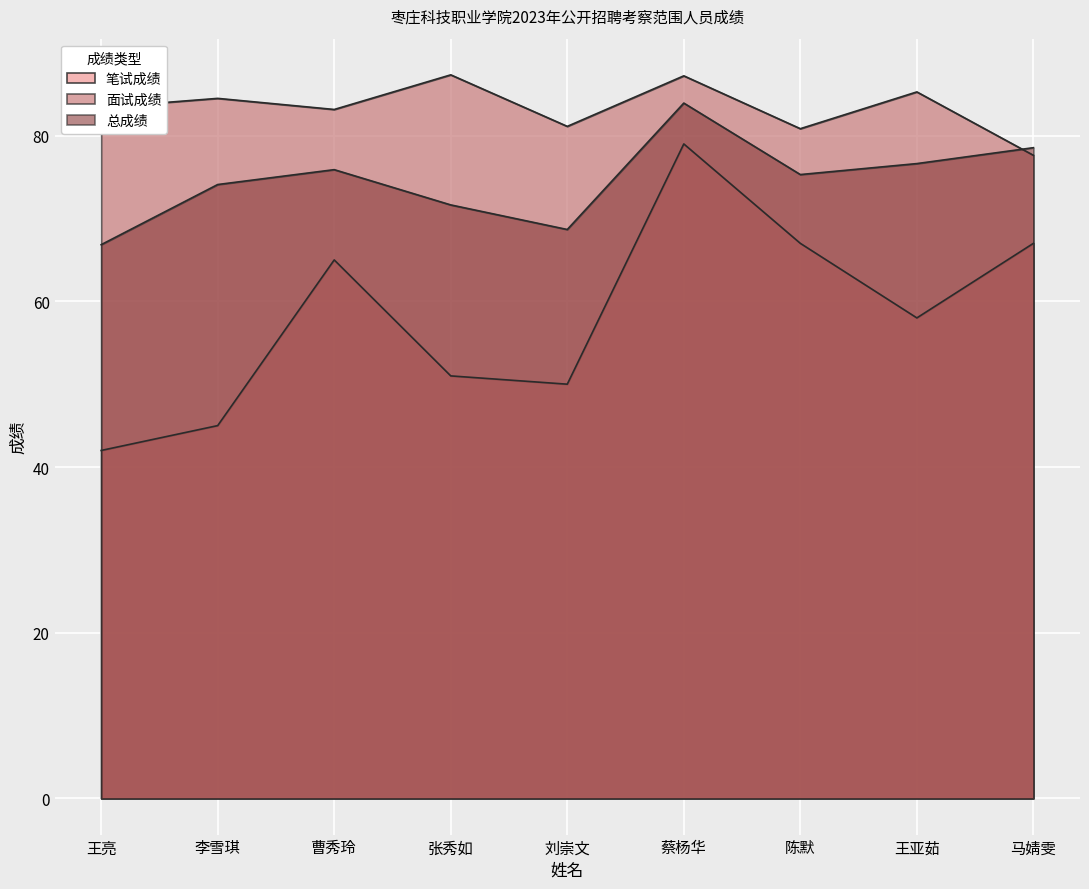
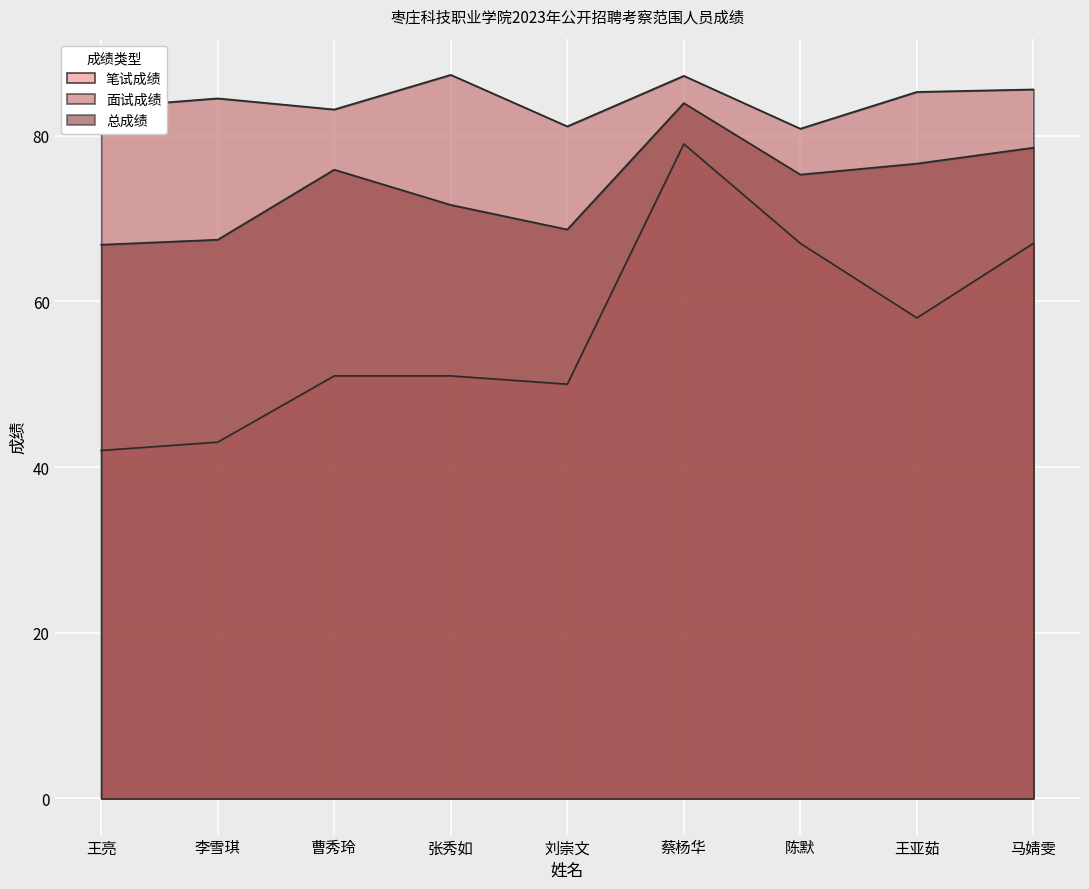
  {
    "笔试成绩": {
      "王亮": 42,
-     "李雪琪": 45,
-     "曹秀玲": 65,
+     "李雪琪": 43,
+     "曹秀玲": 51,
      "张秀如": 51,
      "刘崇文": 50,
      "蔡杨华": 79,
      "陈默": 67,
      "王亚茹": 58,
      "马婧雯": 67
    },
    "面试成绩": {
      "李雪琪": 85,
      "曹秀玲": 83,
      "张秀如": 87,
      "刘崇文": 81,
      "蔡杨华": 87,
      "陈默": 81,
      "王亚茹": 85,
-     "马婧雯": 78
+     "马婧雯": 86
    },
    "总成绩": {
      "王亮": 67,
-     "李雪琪": 74,
+     "李雪琪": 67,
      "曹秀玲": 76,
      "张秀如": 72,
      "刘崇文": 69,
      "蔡杨华": 84,
      "陈默": 75,
      "王亚茹": 77,
      "马婧雯": 79
    }
  }
